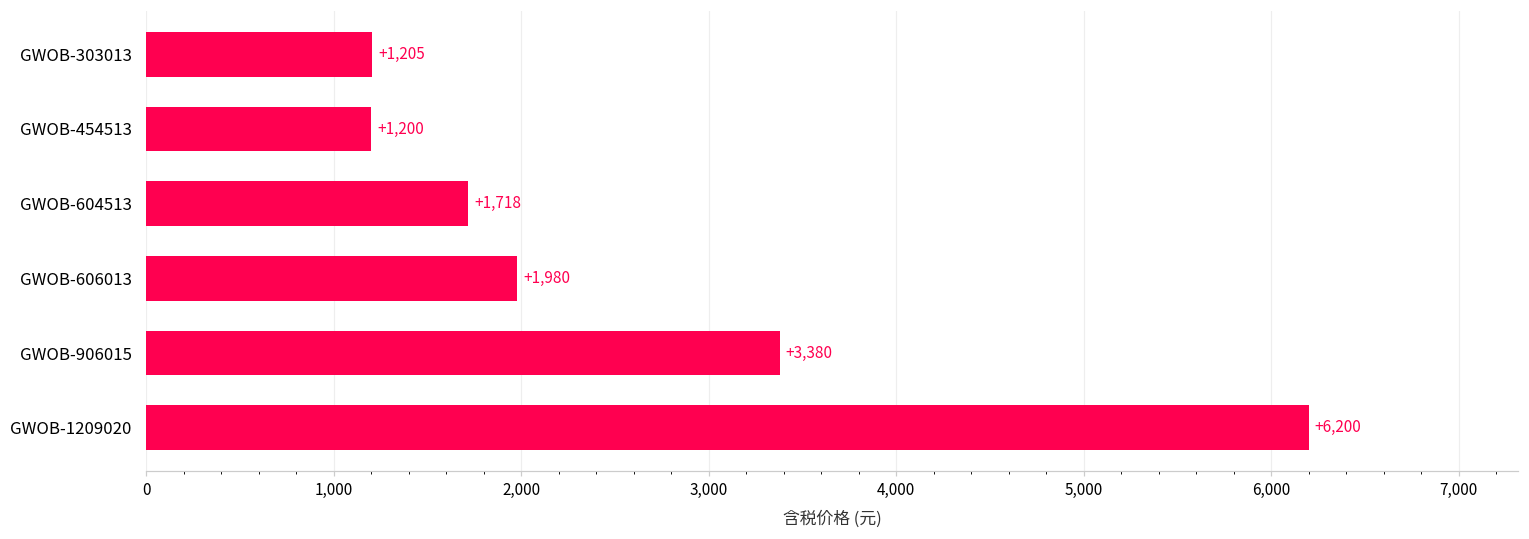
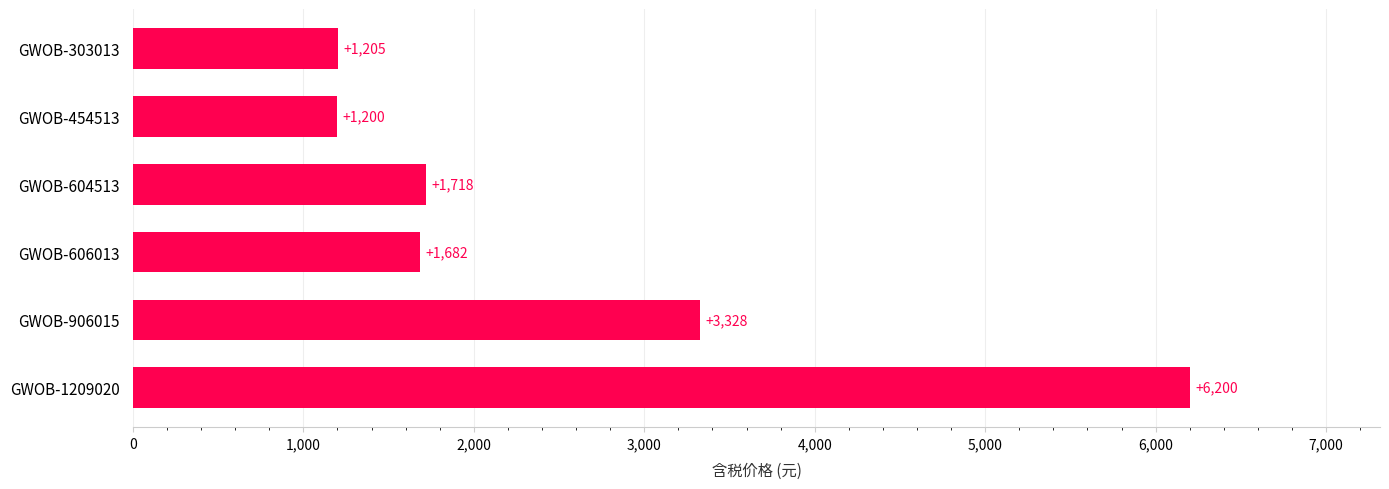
  {
    "GWOB-303013": "+1,205",
    "GWOB-454513": "+1,200",
    "GWOB-604513": "+1,718",
-   "GWOB-606013": "+1,980",
-   "GWOB-906015": "+3,380",
+   "GWOB-606013": "+1,682",
+   "GWOB-906015": "+3,328",
    "GWOB-1209020": "+6,200"
  }
